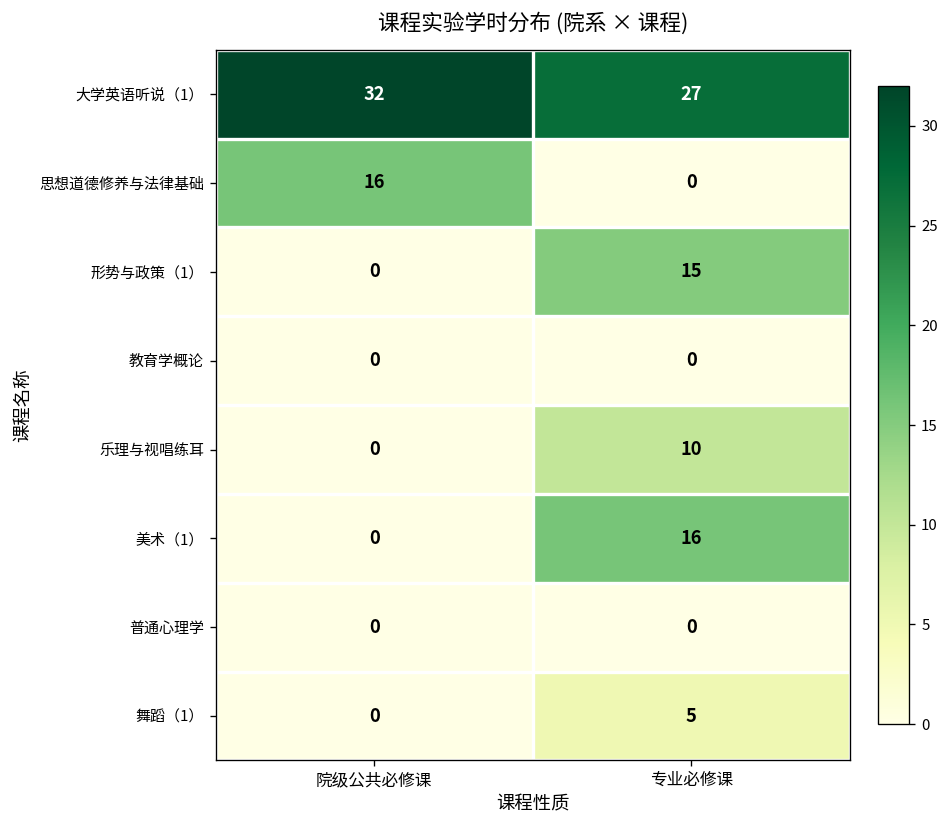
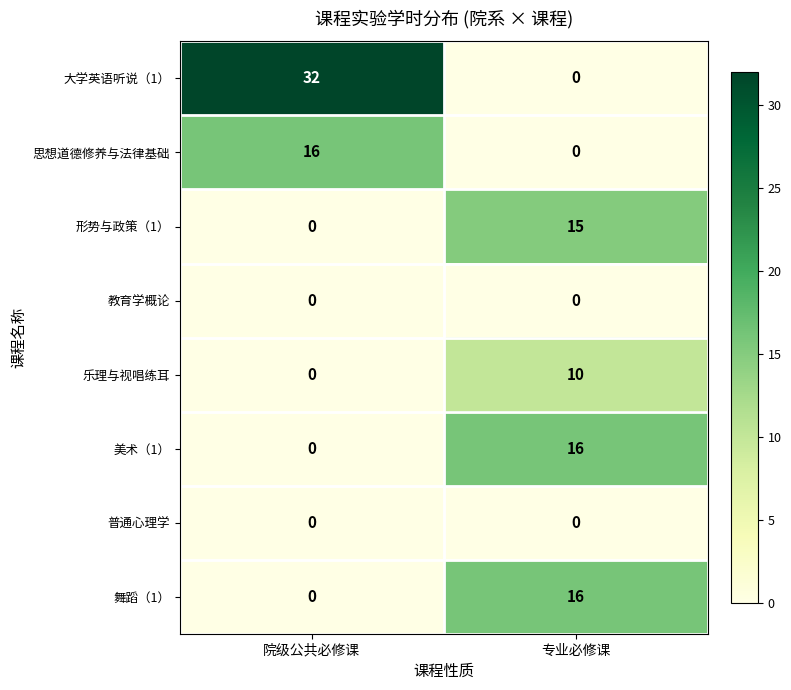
  {
    "大学英语听说（1）": {
      "院级公共必修课": 32,
-     "专业必修课": 27
+     "专业必修课": 0
    },
    "思想道德修养与法律基础": {
      "院级公共必修课": 16,
      "专业必修课": 0
    },
    "形势与政策（1）": {
      "院级公共必修课": 0,
      "专业必修课": 15
    },
    "教育学概论": {
      "院级公共必修课": 0,
      "专业必修课": 0
    },
    "乐理与视唱练耳": {
      "院级公共必修课": 0,
      "专业必修课": 10
    },
    "美术（1）": {
      "院级公共必修课": 0,
      "专业必修课": 16
    },
    "普通心理学": {
      "院级公共必修课": 0,
      "专业必修课": 0
    },
    "舞蹈（1）": {
      "院级公共必修课": 0,
-     "专业必修课": 5
+     "专业必修课": 16
    }
  }
